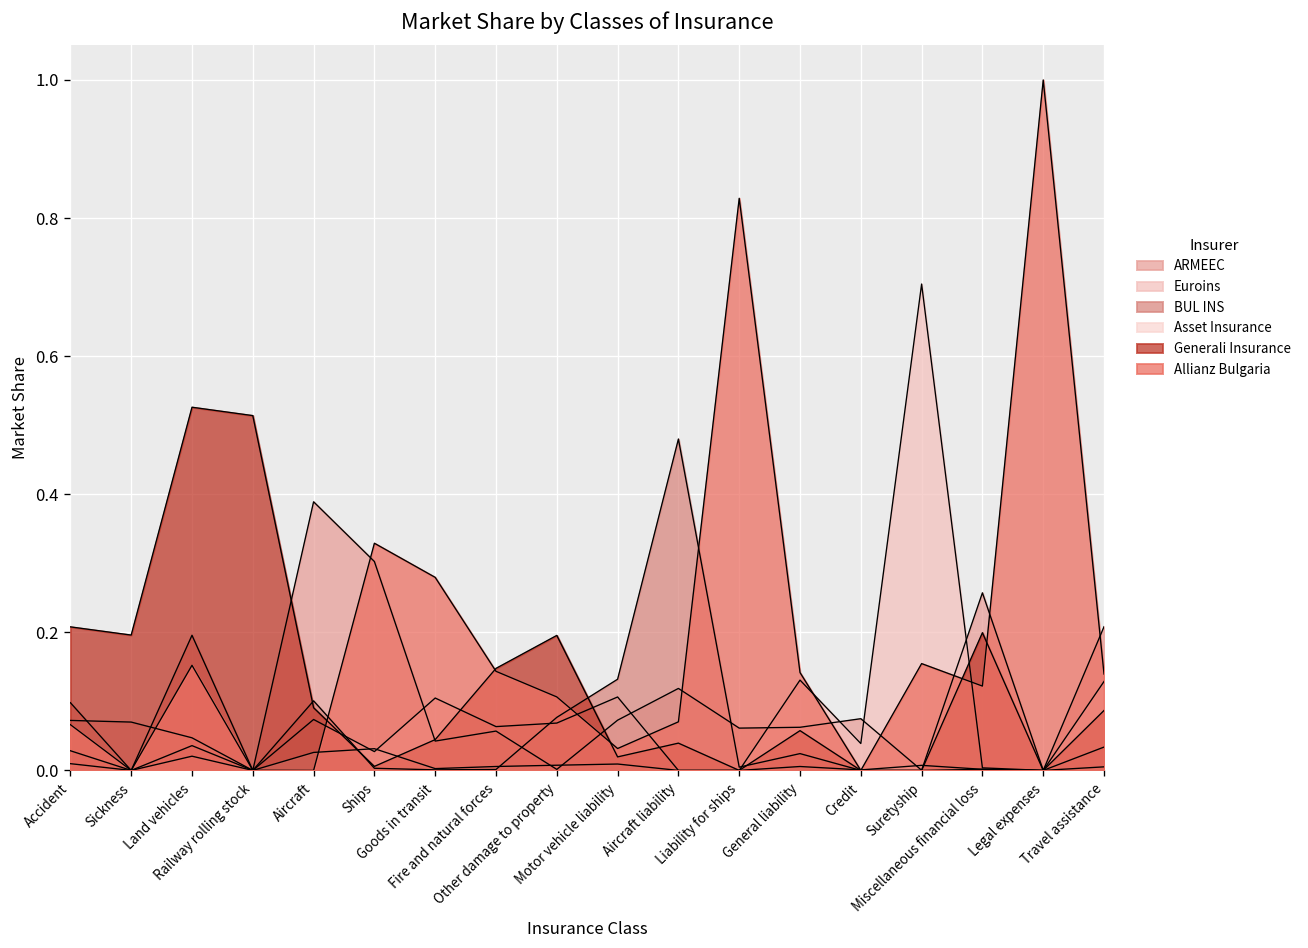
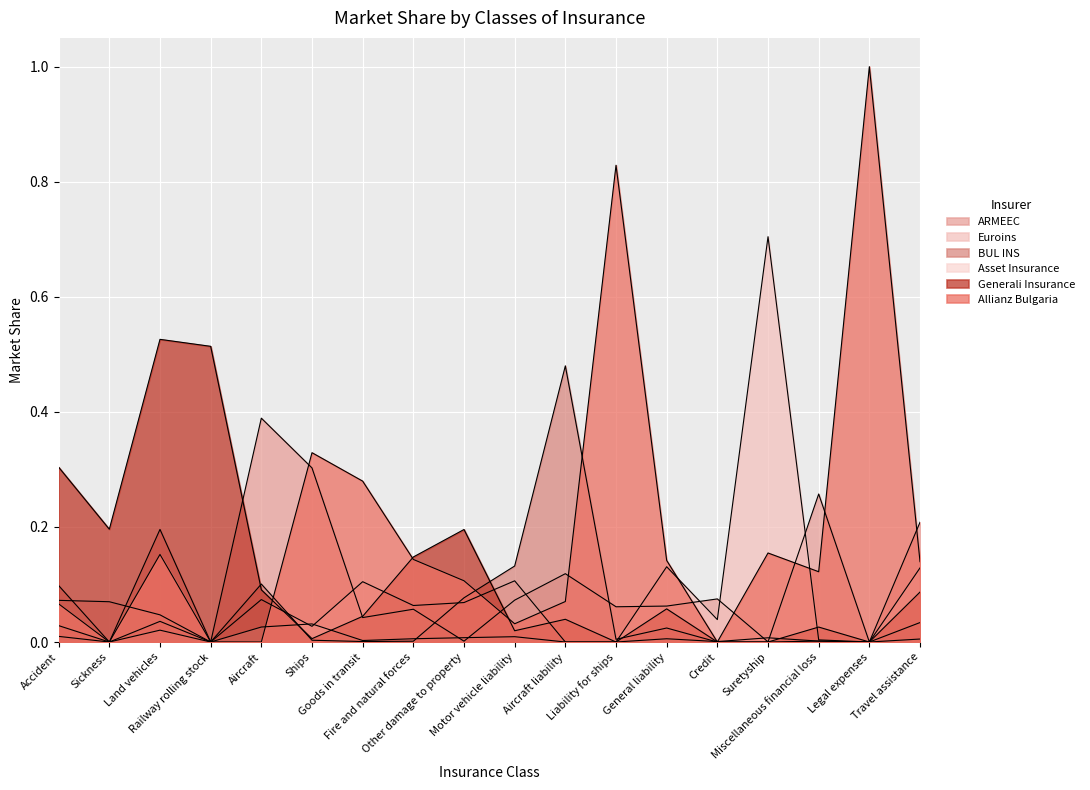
  {
    "Generali Insurance": {
-     "Accident": 0.21,
+     "Accident": 0.30,
      "Sickness": 0.20,
      "Land vehicles": 0.53,
      "Railway rolling stock": 0.51,
      "Aircraft": 0.09,
      "Other damage to property": 0.20,
      "Motor vehicle liability": 0.02,
      "Aircraft liability": 0.04,
      "General liability": 0.06,
-     "Miscellaneous financial loss": 0.20,
+     "Miscellaneous financial loss": 0.03,
      "Travel assistance": 0.09
    }
  }
